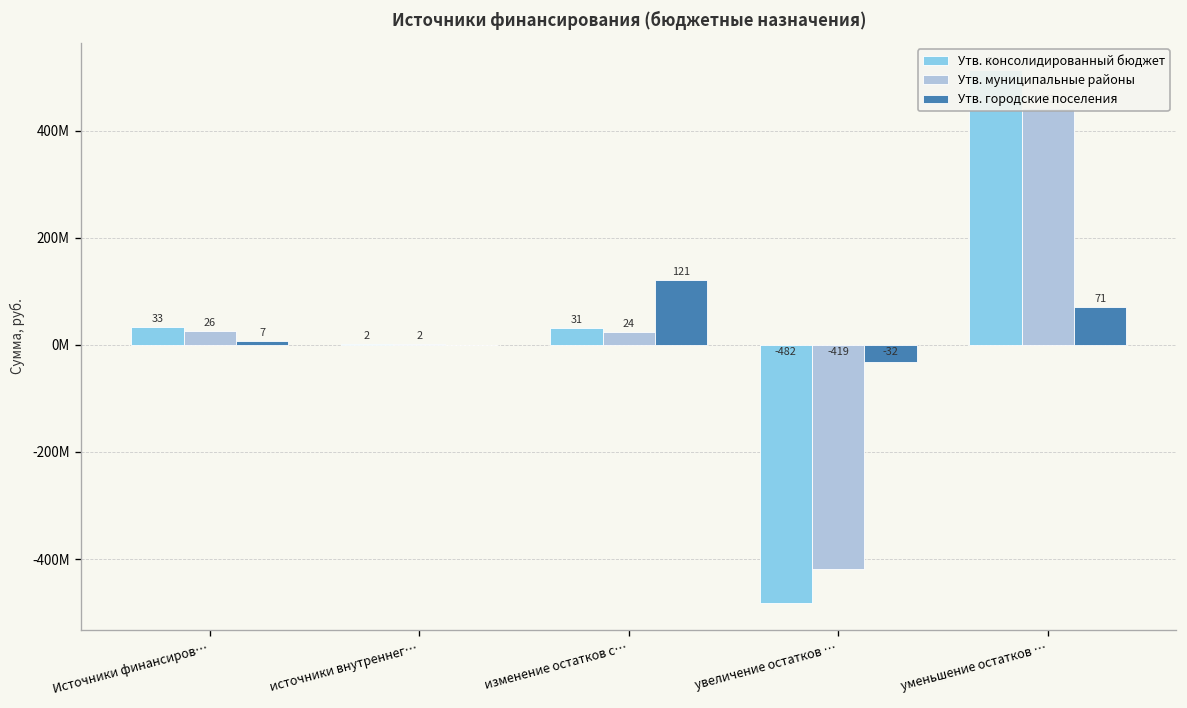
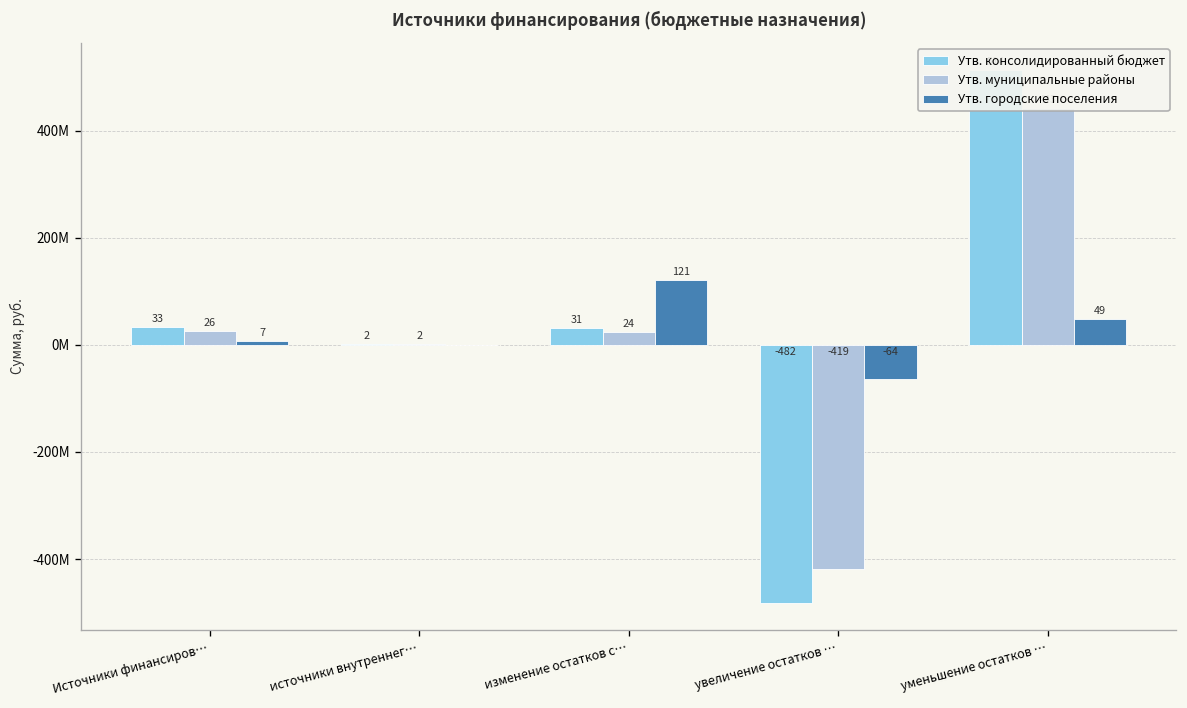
  {
    "Утв. городские поселения": {
-     "увеличение остатков …": -32,
-     "уменьшение остатков …": 71
+     "увеличение остатков …": -64,
+     "уменьшение остатков …": 49
    }
  }
